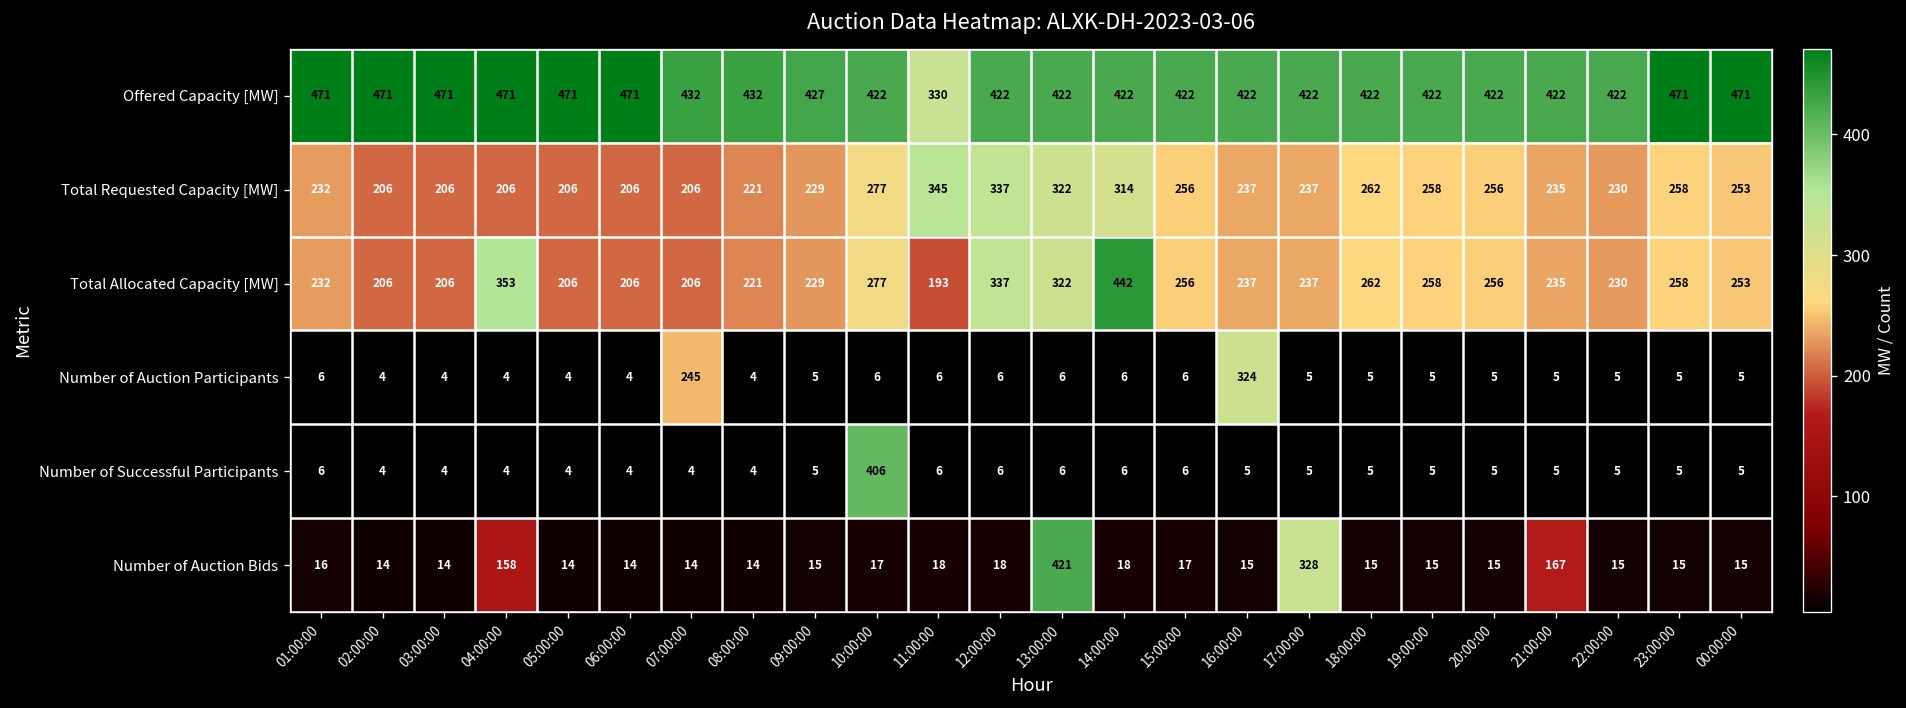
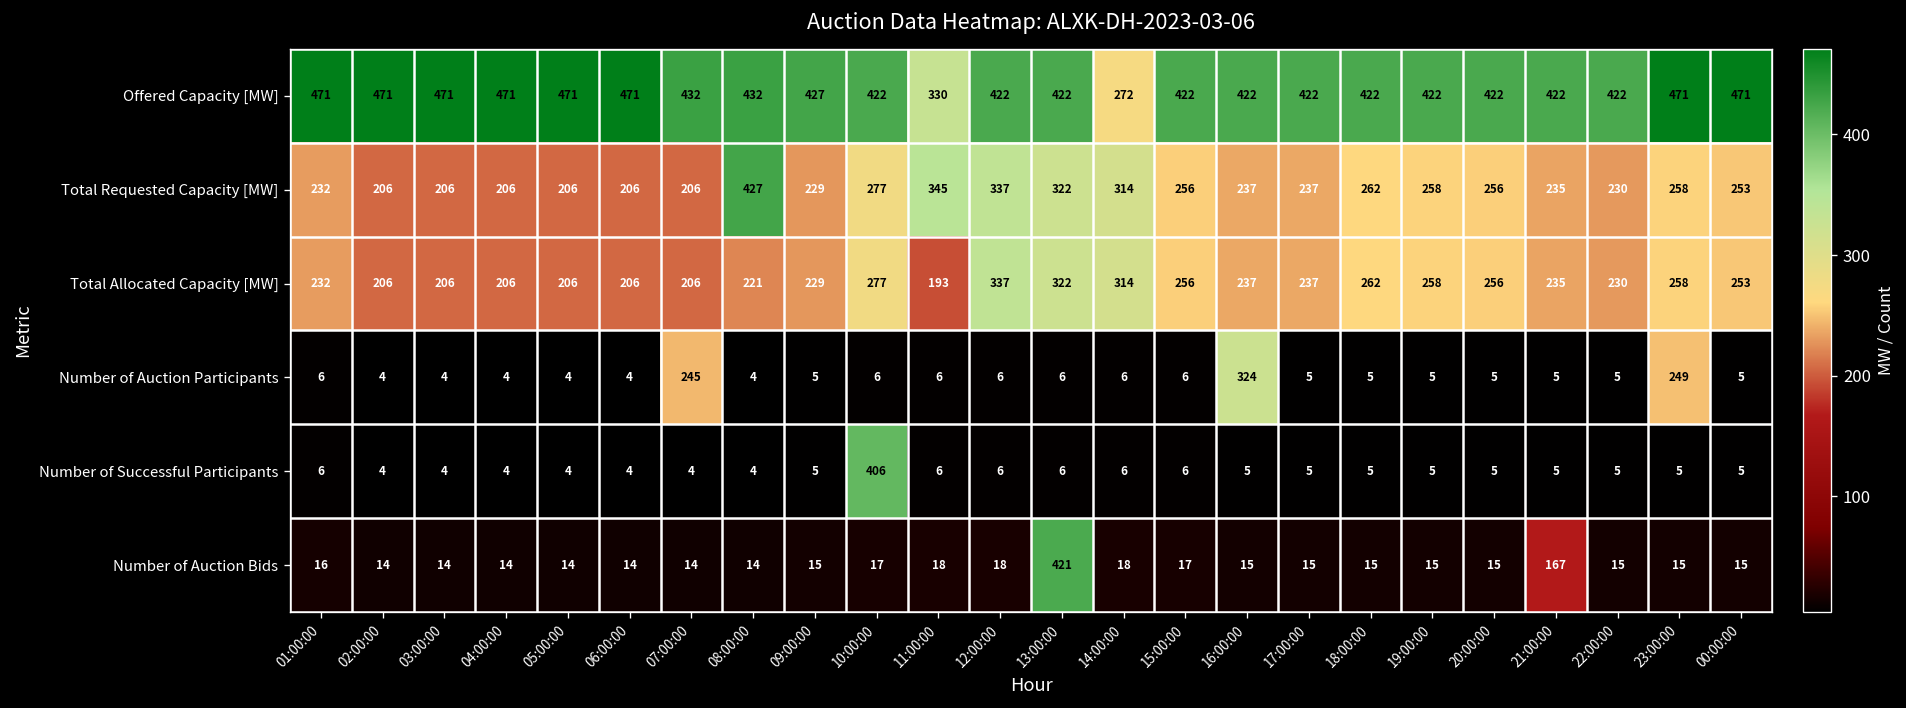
  {
    "Offered Capacity [MW]": {
      "01:00:00": 471,
      "02:00:00": 471,
      "03:00:00": 471,
      "04:00:00": 471,
      "05:00:00": 471,
      "06:00:00": 471,
      "07:00:00": 432,
      "08:00:00": 432,
      "09:00:00": 427,
      "10:00:00": 422,
      "11:00:00": 330,
      "12:00:00": 422,
      "13:00:00": 422,
-     "14:00:00": 422,
+     "14:00:00": 272,
      "15:00:00": 422,
      "16:00:00": 422,
      "17:00:00": 422,
      "18:00:00": 422,
      "19:00:00": 422,
      "20:00:00": 422,
      "21:00:00": 422,
      "22:00:00": 422,
      "23:00:00": 471,
      "00:00:00": 471
    },
    "Total Requested Capacity [MW]": {
      "01:00:00": 232,
      "02:00:00": 206,
      "03:00:00": 206,
      "04:00:00": 206,
      "05:00:00": 206,
      "06:00:00": 206,
      "07:00:00": 206,
-     "08:00:00": 221,
+     "08:00:00": 427,
      "09:00:00": 229,
      "10:00:00": 277,
      "11:00:00": 345,
      "12:00:00": 337,
      "13:00:00": 322,
      "14:00:00": 314,
      "15:00:00": 256,
      "16:00:00": 237,
      "17:00:00": 237,
      "18:00:00": 262,
      "19:00:00": 258,
      "20:00:00": 256,
      "21:00:00": 235,
      "22:00:00": 230,
      "23:00:00": 258,
      "00:00:00": 253
    },
    "Total Allocated Capacity [MW]": {
      "01:00:00": 232,
      "02:00:00": 206,
      "03:00:00": 206,
-     "04:00:00": 353,
+     "04:00:00": 206,
      "05:00:00": 206,
      "06:00:00": 206,
      "07:00:00": 206,
      "08:00:00": 221,
      "09:00:00": 229,
      "10:00:00": 277,
      "11:00:00": 193,
      "12:00:00": 337,
      "13:00:00": 322,
-     "14:00:00": 442,
+     "14:00:00": 314,
      "15:00:00": 256,
      "16:00:00": 237,
      "17:00:00": 237,
      "18:00:00": 262,
      "19:00:00": 258,
      "20:00:00": 256,
      "21:00:00": 235,
      "22:00:00": 230,
      "23:00:00": 258,
      "00:00:00": 253
    },
    "Number of Auction Participants": {
      "01:00:00": 6,
      "02:00:00": 4,
      "03:00:00": 4,
      "04:00:00": 4,
      "05:00:00": 4,
      "06:00:00": 4,
      "07:00:00": 245,
      "08:00:00": 4,
      "09:00:00": 5,
      "10:00:00": 6,
      "11:00:00": 6,
      "12:00:00": 6,
      "13:00:00": 6,
      "14:00:00": 6,
      "15:00:00": 6,
      "16:00:00": 324,
      "17:00:00": 5,
      "18:00:00": 5,
      "19:00:00": 5,
      "20:00:00": 5,
      "21:00:00": 5,
      "22:00:00": 5,
-     "23:00:00": 5,
+     "23:00:00": 249,
      "00:00:00": 5
    },
    "Number of Successful Participants": {
      "01:00:00": 6,
      "02:00:00": 4,
      "03:00:00": 4,
      "04:00:00": 4,
      "05:00:00": 4,
      "06:00:00": 4,
      "07:00:00": 4,
      "08:00:00": 4,
      "09:00:00": 5,
      "10:00:00": 406,
      "11:00:00": 6,
      "12:00:00": 6,
      "13:00:00": 6,
      "14:00:00": 6,
      "15:00:00": 6,
      "16:00:00": 5,
      "17:00:00": 5,
      "18:00:00": 5,
      "19:00:00": 5,
      "20:00:00": 5,
      "21:00:00": 5,
      "22:00:00": 5,
      "23:00:00": 5,
      "00:00:00": 5
    },
    "Number of Auction Bids": {
      "01:00:00": 16,
      "02:00:00": 14,
      "03:00:00": 14,
-     "04:00:00": 158,
+     "04:00:00": 14,
      "05:00:00": 14,
      "06:00:00": 14,
      "07:00:00": 14,
      "08:00:00": 14,
      "09:00:00": 15,
      "10:00:00": 17,
      "11:00:00": 18,
      "12:00:00": 18,
      "13:00:00": 421,
      "14:00:00": 18,
      "15:00:00": 17,
      "16:00:00": 15,
-     "17:00:00": 328,
+     "17:00:00": 15,
      "18:00:00": 15,
      "19:00:00": 15,
      "20:00:00": 15,
      "21:00:00": 167,
      "22:00:00": 15,
      "23:00:00": 15,
      "00:00:00": 15
    }
  }
